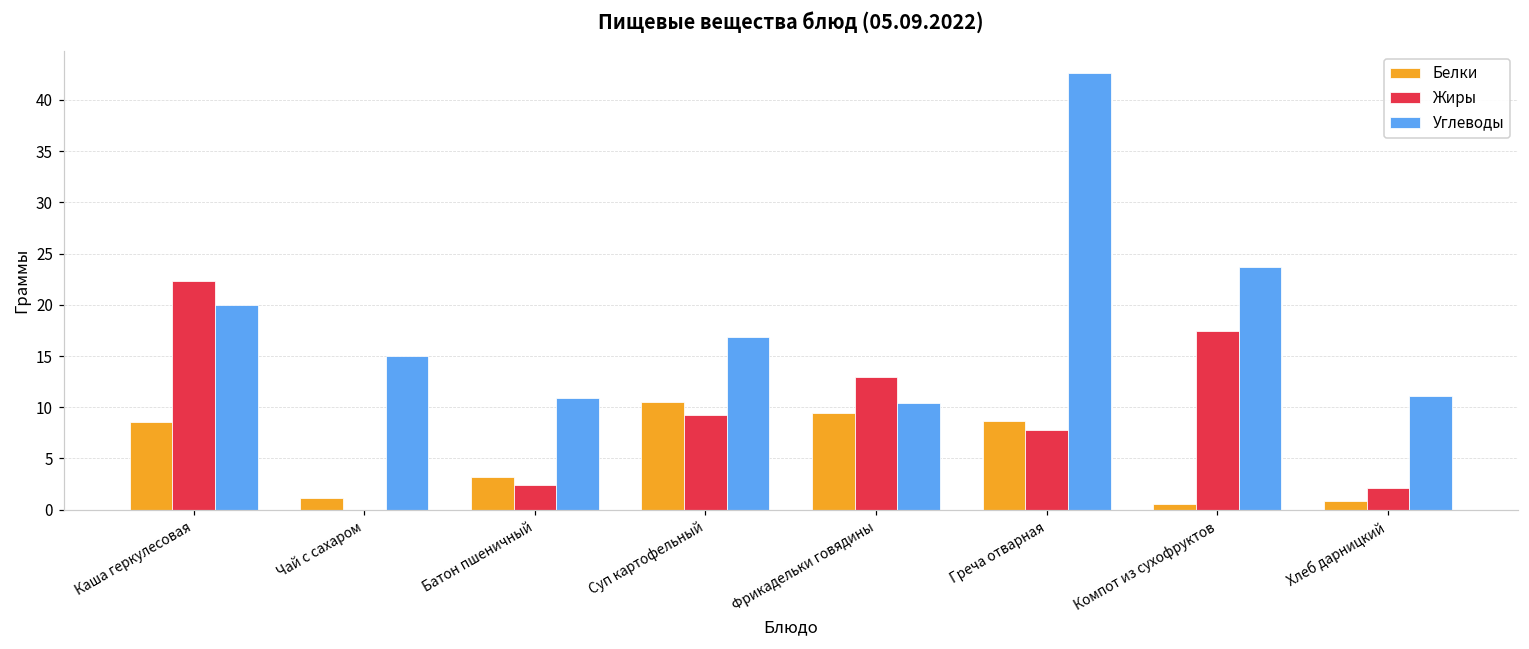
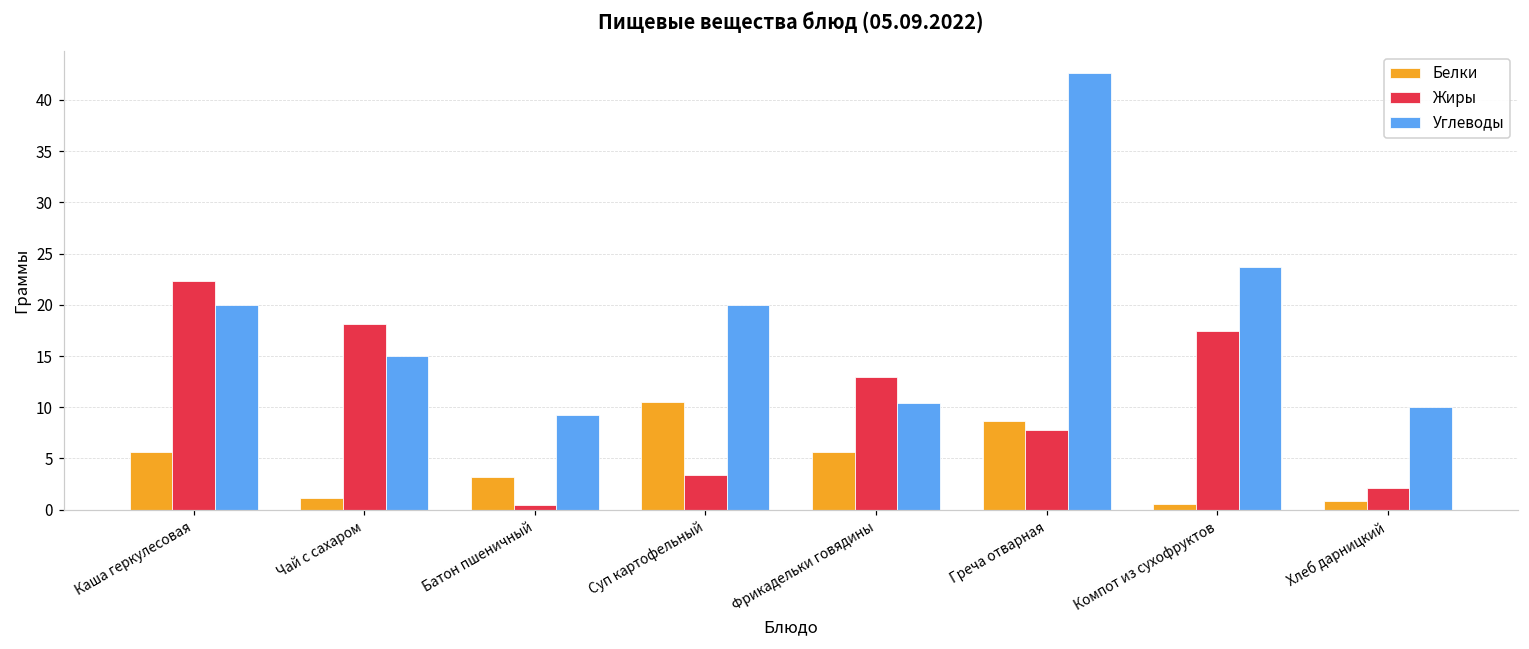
  {
    "Белки": {
-     "Каша геркулесовая": 9,
+     "Каша геркулесовая": 6,
      "Чай с сахаром": 1,
      "Батон пшеничный": 3,
      "Суп картофельный": 11,
-     "Фрикадельки говядины": 9,
+     "Фрикадельки говядины": 6,
      "Греча отварная": 9,
      "Компот из сухофруктов": 1,
      "Хлеб дарницкий": 1
    },
    "Жиры": {
      "Каша геркулесовая": 22,
-     "Чай с сахаром": 0,
-     "Батон пшеничный": 2,
-     "Суп картофельный": 9,
+     "Чай с сахаром": 18,
+     "Батон пшеничный": 1,
+     "Суп картофельный": 3,
      "Фрикадельки говядины": 13,
      "Греча отварная": 8,
      "Компот из сухофруктов": 17,
      "Хлеб дарницкий": 2
    },
    "Углеводы": {
      "Каша геркулесовая": 20,
      "Чай с сахаром": 15,
-     "Батон пшеничный": 11,
-     "Суп картофельный": 17,
+     "Батон пшеничный": 9,
+     "Суп картофельный": 20,
      "Фрикадельки говядины": 10,
      "Греча отварная": 43,
      "Компот из сухофруктов": 24,
-     "Хлеб дарницкий": 11
+     "Хлеб дарницкий": 10
    }
  }
